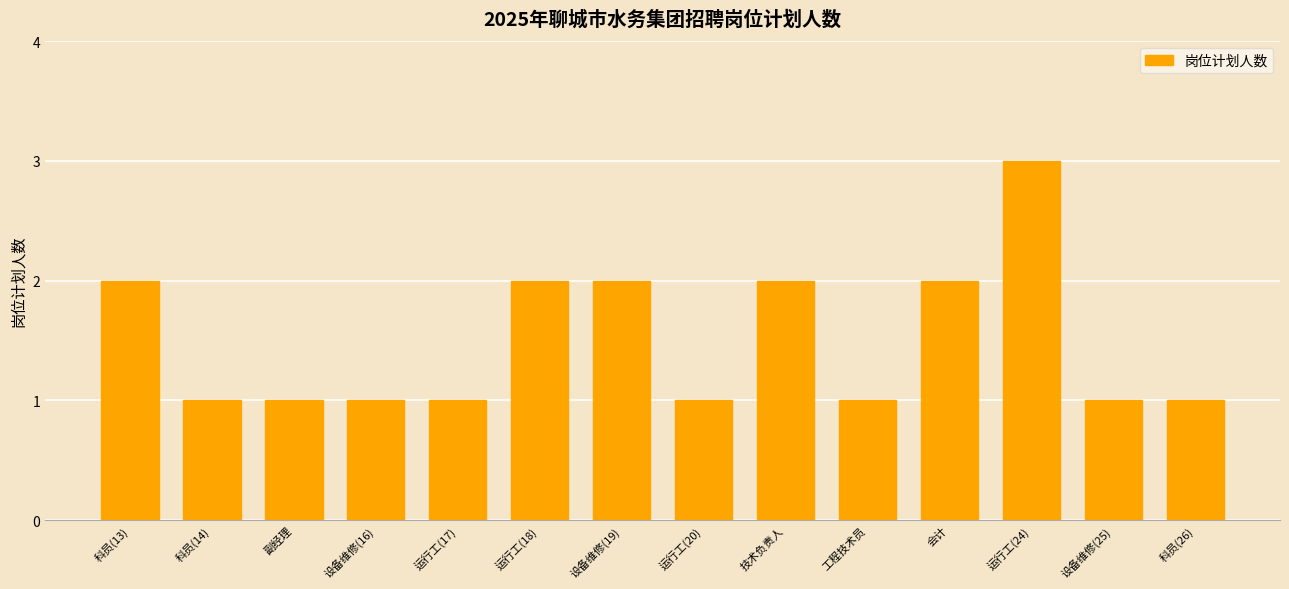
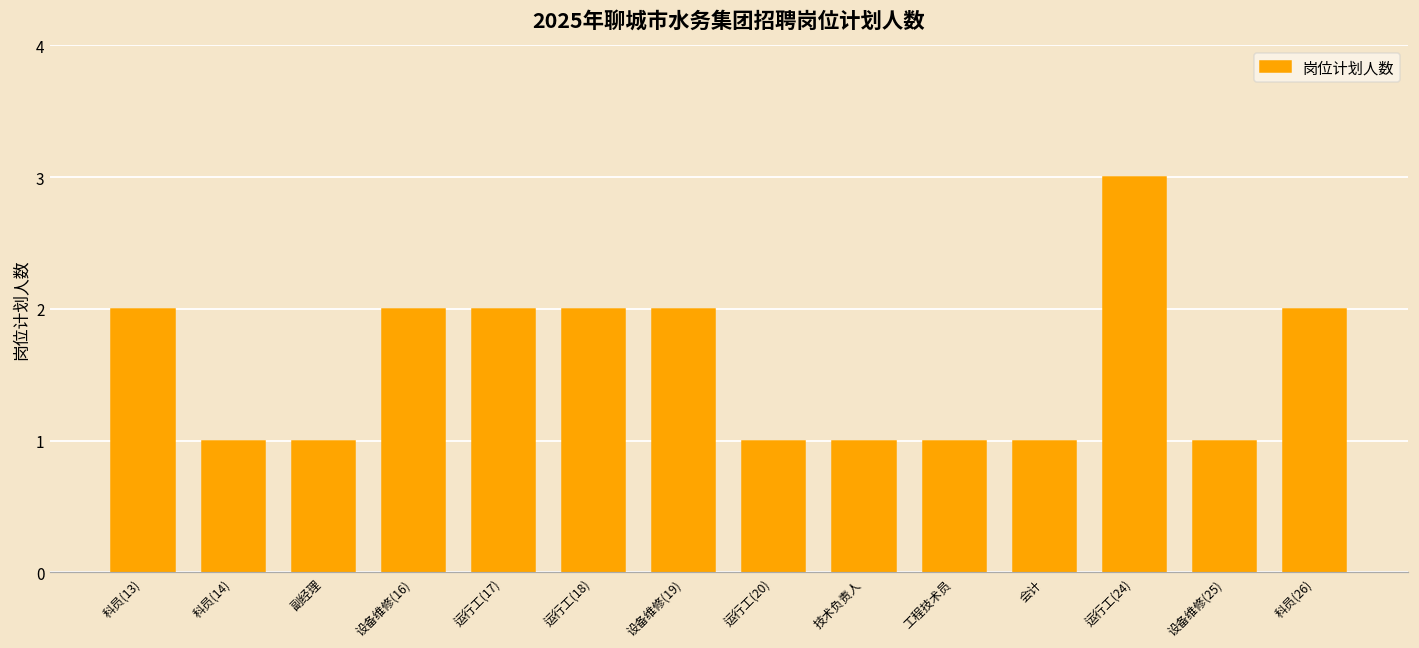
  {
    "科员(13)": 2,
    "科员(14)": 1,
    "副经理": 1,
-   "设备维修(16)": 1,
-   "运行工(17)": 1,
+   "设备维修(16)": 2,
+   "运行工(17)": 2,
    "运行工(18)": 2,
    "设备维修(19)": 2,
    "运行工(20)": 1,
-   "技术负责人": 2,
+   "技术负责人": 1,
    "工程技术员": 1,
-   "会计": 2,
+   "会计": 1,
    "运行工(24)": 3,
    "设备维修(25)": 1,
-   "科员(26)": 1
+   "科员(26)": 2
  }
